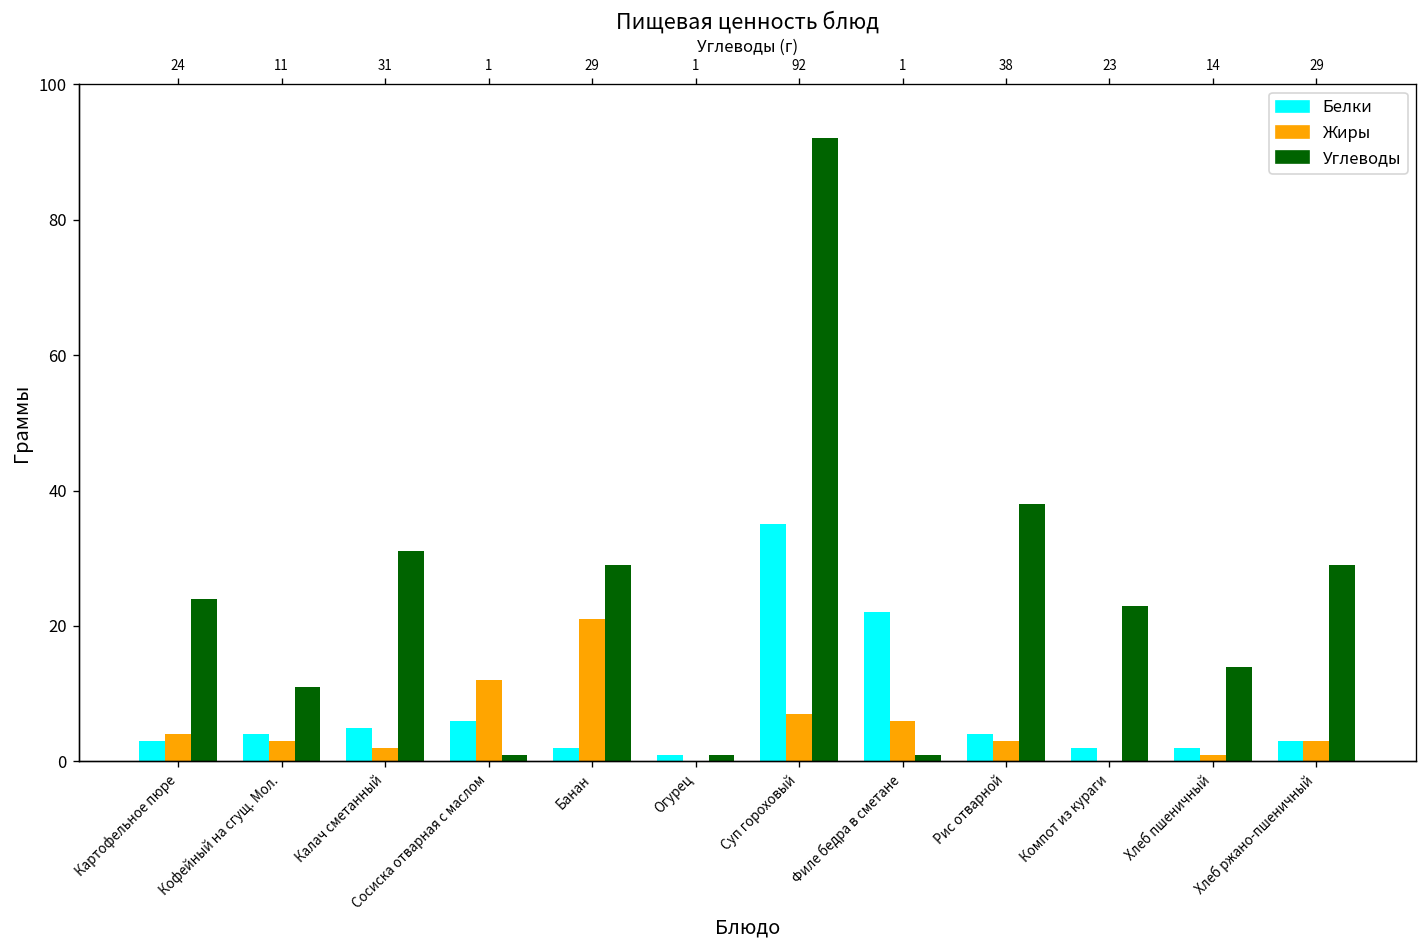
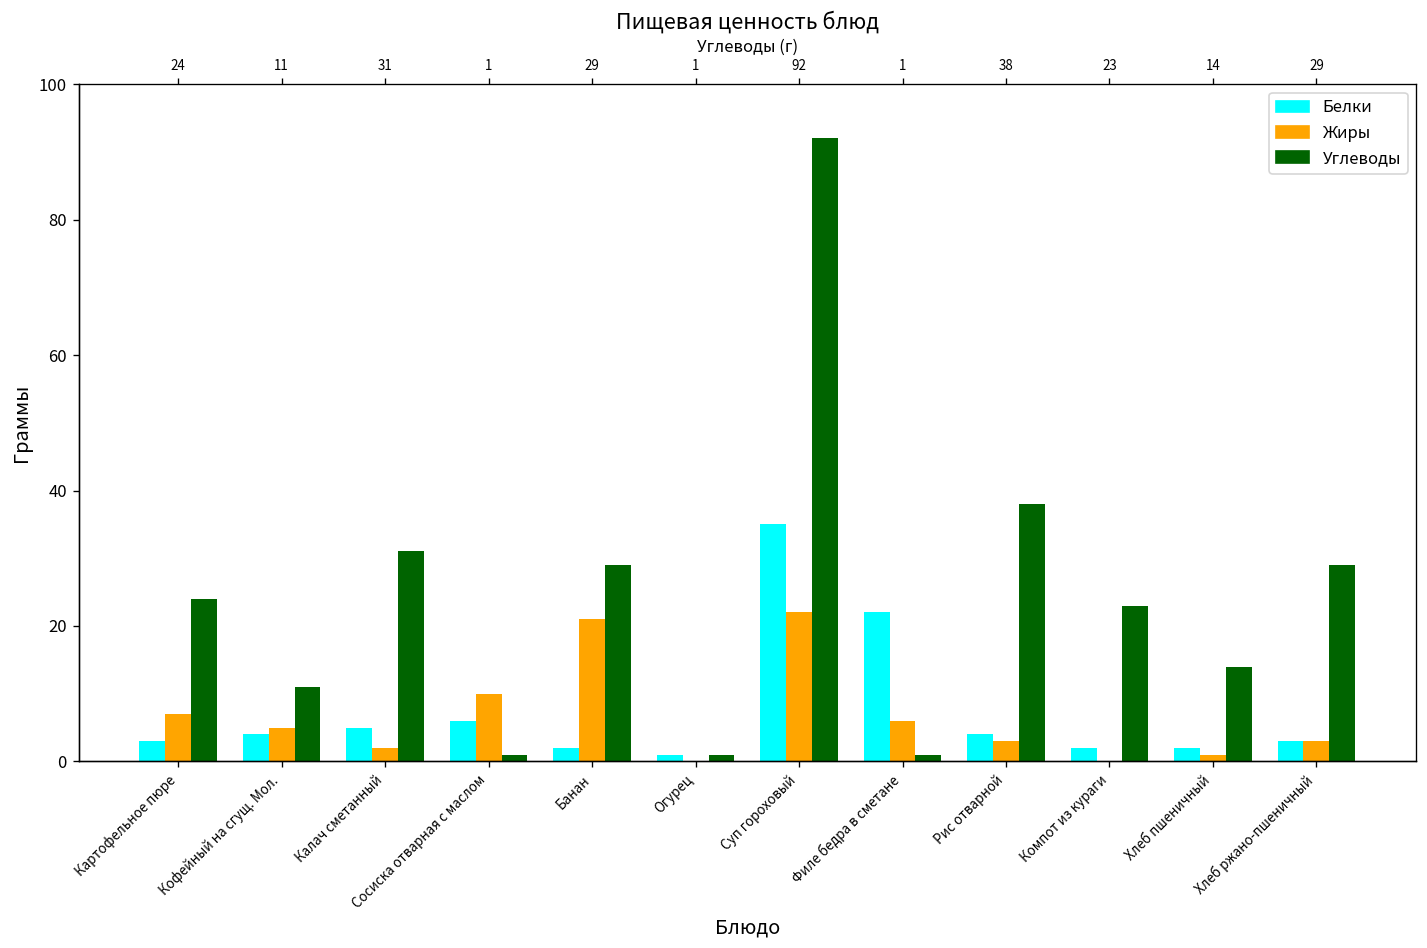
  {
    "Жиры": {
-     "Картофельное пюре": 4,
-     "Кофейный на сгущ. Мол.": 3,
+     "Картофельное пюре": 7,
+     "Кофейный на сгущ. Мол.": 5,
      "Калач сметанный": 2,
-     "Сосиска отварная с маслом": 12,
+     "Сосиска отварная с маслом": 10,
      "Банан": 21,
      "Огурец": 0,
-     "Суп гороховый": 7,
+     "Суп гороховый": 22,
      "Филе бедра в сметане": 6,
      "Рис отварной": 3,
      "Компот из кураги": 0,
      "Хлеб пшеничный": 1,
      "Хлеб ржано-пшеничный": 3
    }
  }
